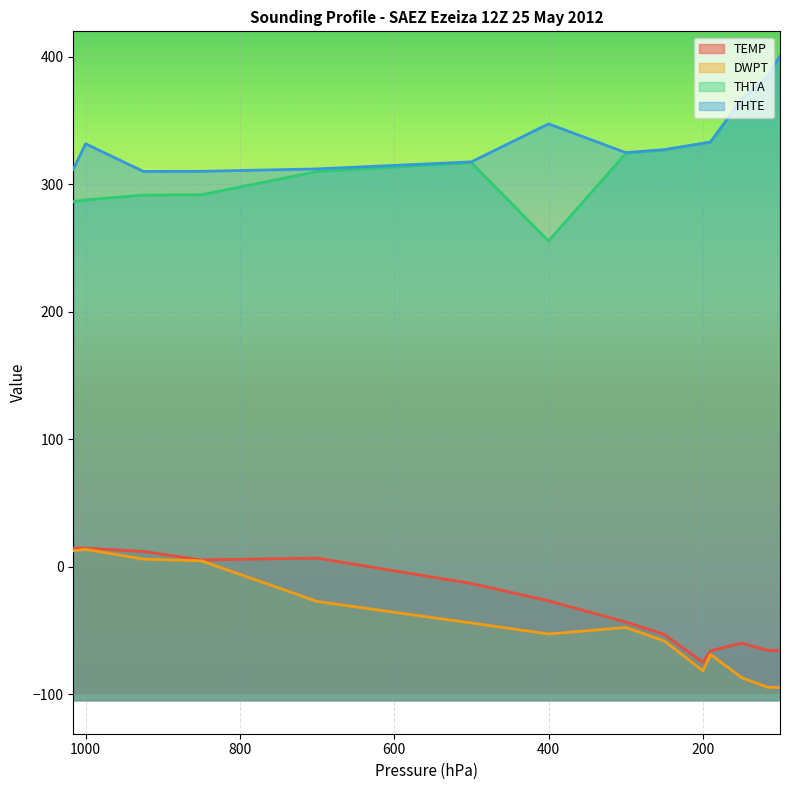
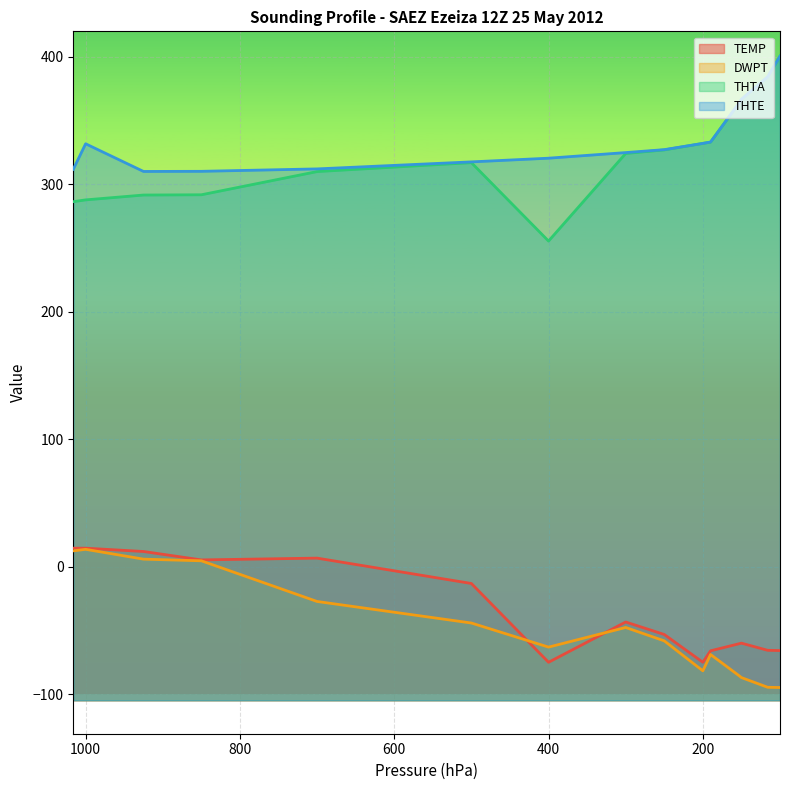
  {
    "TEMP": {
-     "400": -27,
+     "400": -75,
      "200": -75
    },
    "DWPT": {
-     "400": -53,
+     "400": -63,
      "200": -82
    },
    "THTA": {
      "1000": 288,
      "400": 256
    },
    "THTE": {
      "1000": 332,
-     "400": 347
+     "400": 321
    }
  }
